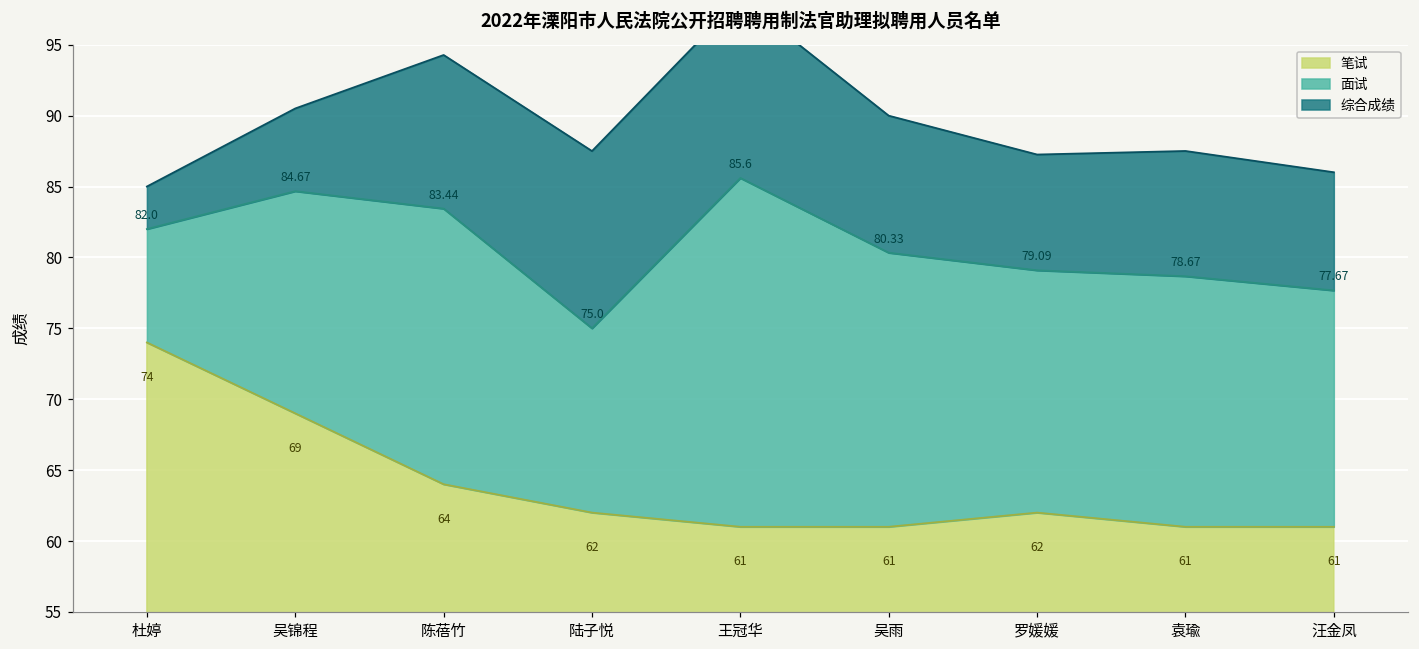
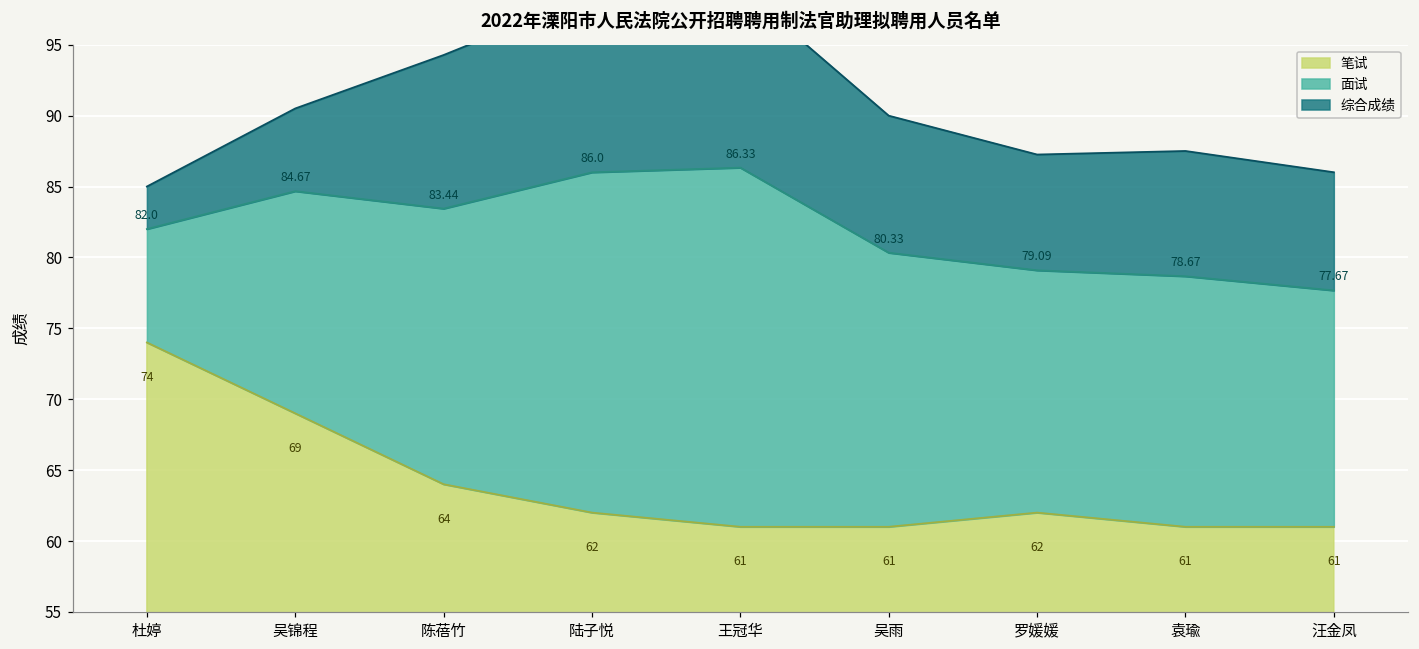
  {
    "面试": {
      "杜婷": 82.0,
      "吴锦程": 84.67,
      "陈蓓竹": 83.44,
-     "陆子悦": 75.0,
-     "王冠华": 85.6,
+     "陆子悦": 86.0,
+     "王冠华": 86.33,
      "吴雨": 80.33,
      "罗媛媛": 79.09,
      "袁瑜": 78.67,
      "汪金凤": 77.67
    },
    "综合成绩": {
      "杜婷": 85.0,
      "吴锦程": 90.5,
      "陈蓓竹": 94.3,
      "吴雨": 90.0,
      "罗媛媛": 87.3,
      "袁瑜": 87.5,
      "汪金凤": 86.0
    }
  }
